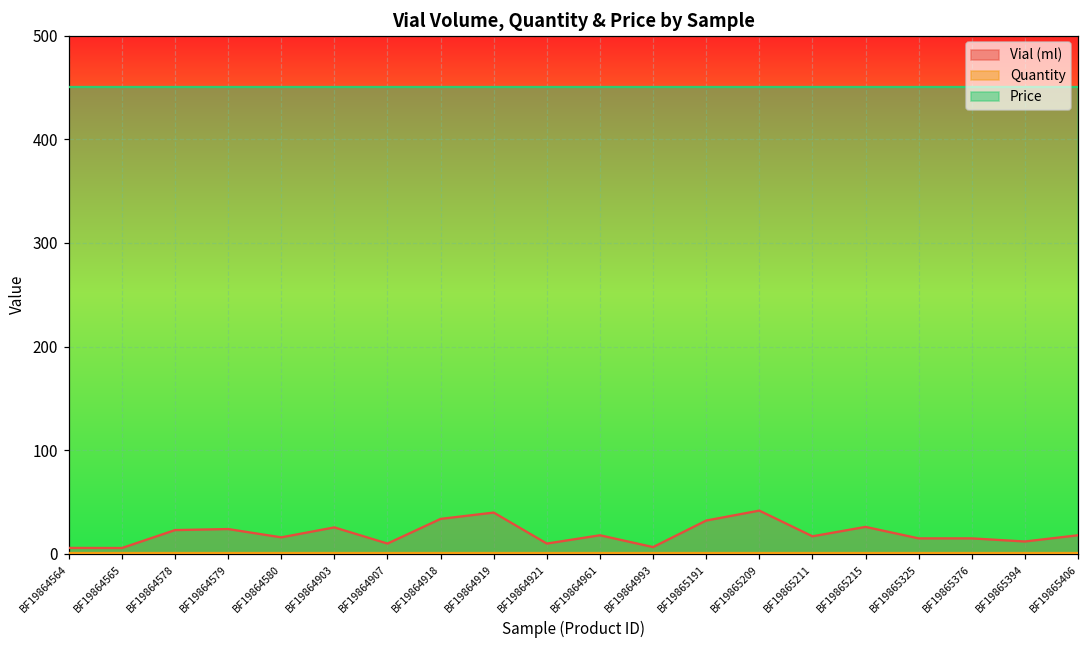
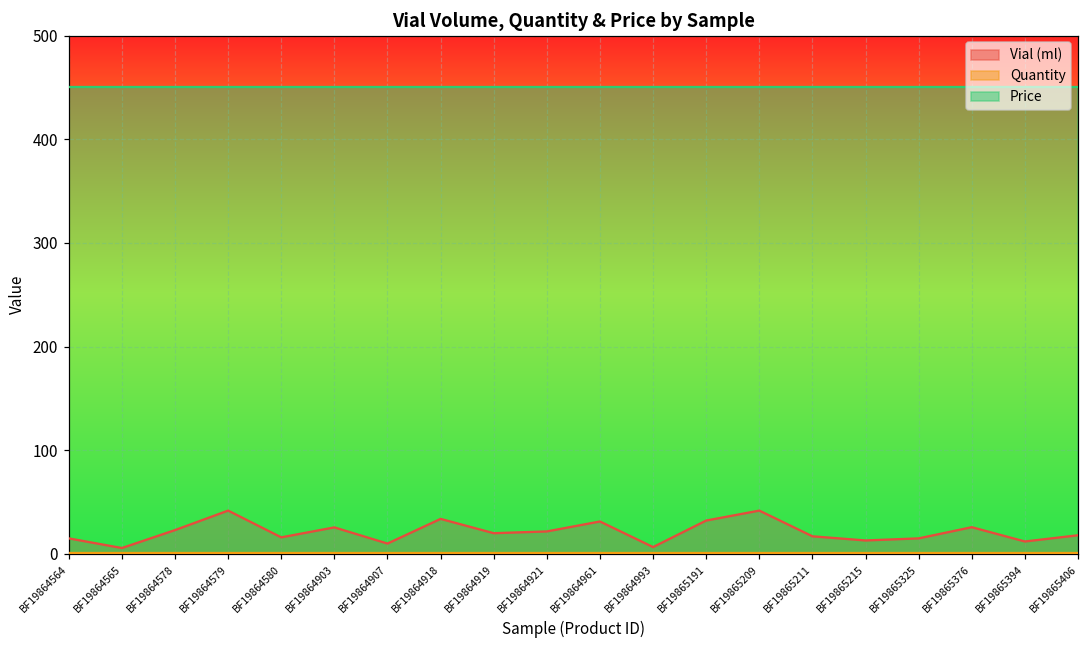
  {
    "Vial (ml)": {
-     "BF19864564": 10,
+     "BF19864564": 20,
      "BF19864565": 10,
      "BF19864578": 20,
-     "BF19864579": 20,
+     "BF19864579": 40,
      "BF19864580": 20,
      "BF19864903": 30,
      "BF19864907": 10,
      "BF19864918": 30,
-     "BF19864919": 40,
-     "BF19864921": 10,
-     "BF19864961": 20,
+     "BF19864919": 20,
+     "BF19864921": 20,
+     "BF19864961": 30,
      "BF19864993": 10,
      "BF19865191": 30,
      "BF19865209": 40,
      "BF19865211": 20,
-     "BF19865215": 30,
+     "BF19865215": 10,
      "BF19865325": 20,
-     "BF19865376": 20,
+     "BF19865376": 30,
      "BF19865394": 10,
      "BF19865406": 20
    },
    "Quantity": {
      "BF19864564": 0,
      "BF19864565": 0,
      "BF19864578": 0,
      "BF19864579": 0,
      "BF19864580": 0,
      "BF19864903": 0,
      "BF19864907": 0,
      "BF19864918": 0,
      "BF19864919": 0,
      "BF19864921": 0,
      "BF19864961": 0,
      "BF19864993": 0,
      "BF19865191": 0,
      "BF19865209": 0,
      "BF19865211": 0,
      "BF19865215": 0,
      "BF19865325": 0,
      "BF19865376": 0,
      "BF19865394": 0,
      "BF19865406": 0
    },
    "Price": {
      "BF19864564": 450,
      "BF19864565": 450,
      "BF19864578": 450,
      "BF19864579": 450,
      "BF19864580": 450,
      "BF19864903": 450,
      "BF19864907": 450,
      "BF19864918": 450,
      "BF19864919": 450,
      "BF19864921": 450,
      "BF19864961": 450,
      "BF19864993": 450,
      "BF19865191": 450,
      "BF19865209": 450,
      "BF19865211": 450,
      "BF19865215": 450,
      "BF19865325": 450,
      "BF19865406": 450
    }
  }
